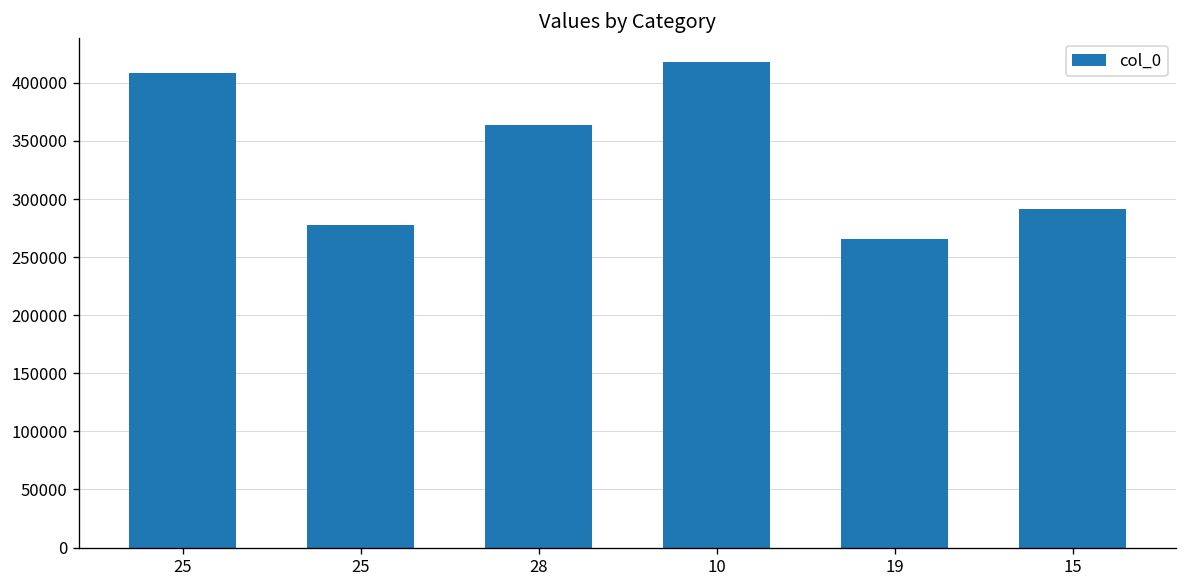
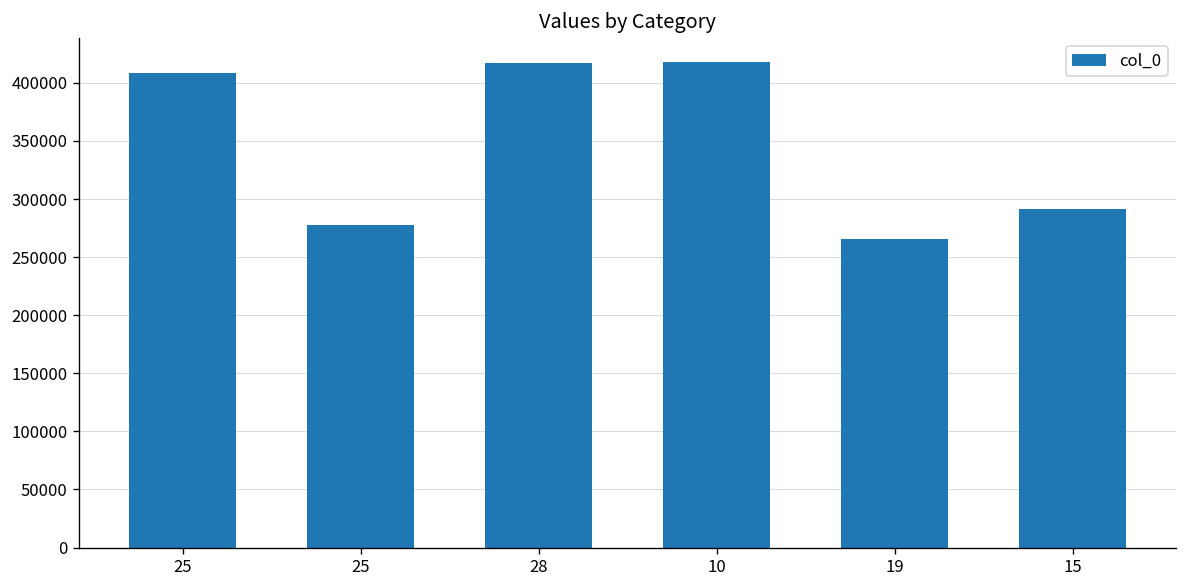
  {
-   "28": 360000,
+   "28": 420000,
    "10": 420000,
    "19": 270000,
    "15": 290000
  }
